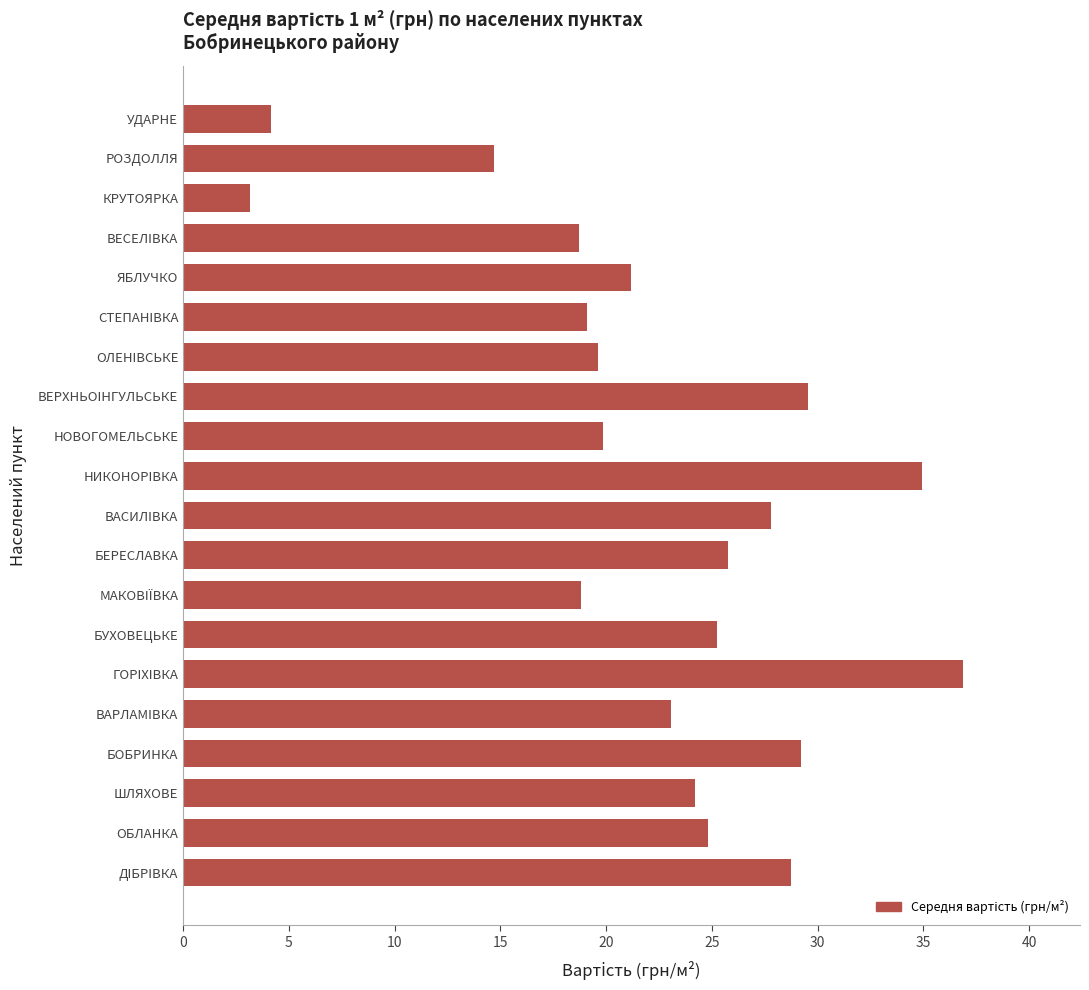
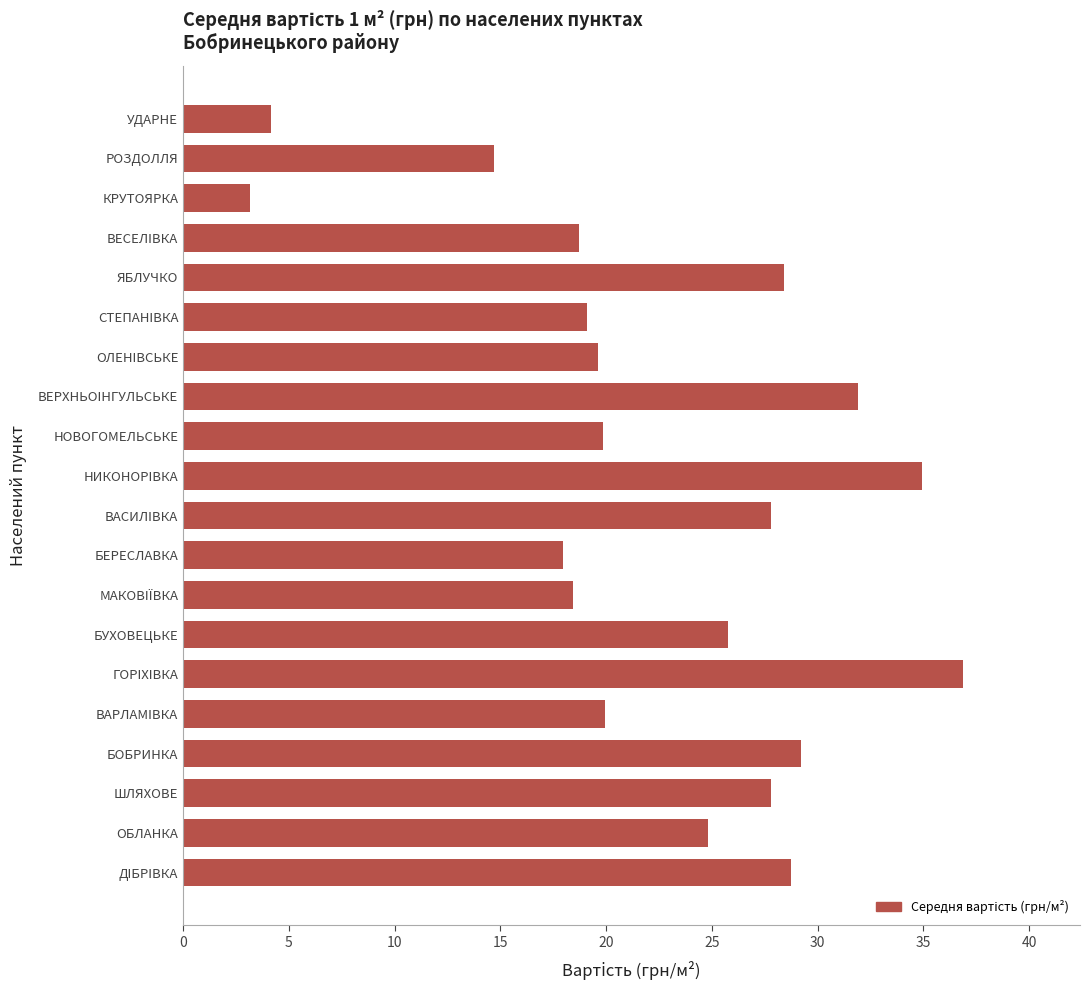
  {
    "УДАРНЕ": 4.1,
    "РОЗДОЛЛЯ": 14.7,
    "КРУТОЯРКА": 3.1,
    "ВЕСЕЛІВКА": 18.7,
-   "ЯБЛУЧКО": 21.2,
+   "ЯБЛУЧКО": 28.4,
    "СТЕПАНІВКА": 19.1,
    "ОЛЕНІВСЬКЕ": 19.6,
-   "ВЕРХНЬОІНГУЛЬСЬКЕ": 29.6,
+   "ВЕРХНЬОІНГУЛЬСЬКЕ": 31.9,
    "НОВОГОМЕЛЬСЬКЕ": 19.8,
    "НИКОНОРІВКА": 34.9,
    "ВАСИЛІВКА": 27.8,
-   "БЕРЕСЛАВКА": 25.8,
-   "МАКОВІЇВКА": 18.8,
-   "БУХОВЕЦЬКЕ": 25.3,
+   "БЕРЕСЛАВКА": 18.0,
+   "МАКОВІЇВКА": 18.4,
+   "БУХОВЕЦЬКЕ": 25.8,
    "ГОРІХІВКА": 36.9,
-   "ВАРЛАМІВКА": 23.1,
+   "ВАРЛАМІВКА": 20.0,
    "БОБРИНКА": 29.2,
-   "ШЛЯХОВЕ": 24.2,
+   "ШЛЯХОВЕ": 27.8,
    "ОБЛАНКА": 24.8,
    "ДІБРІВКА": 28.8
  }
